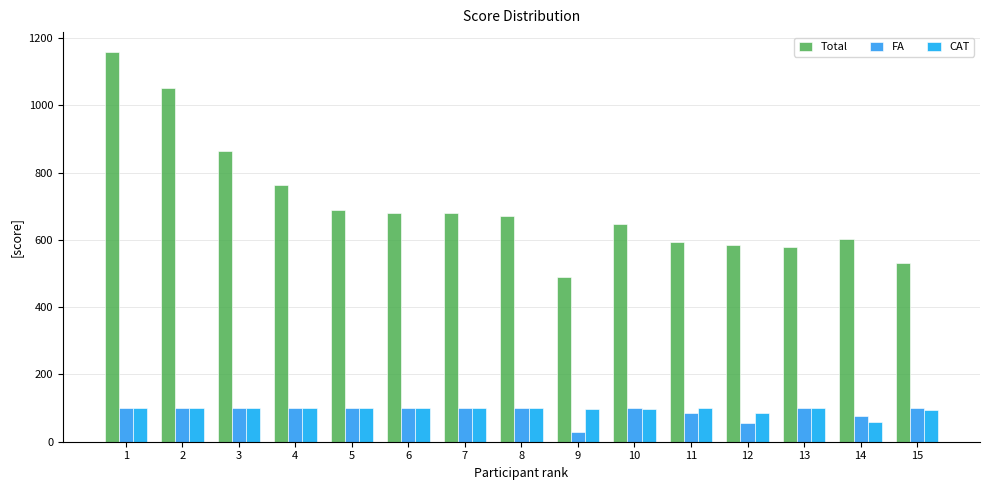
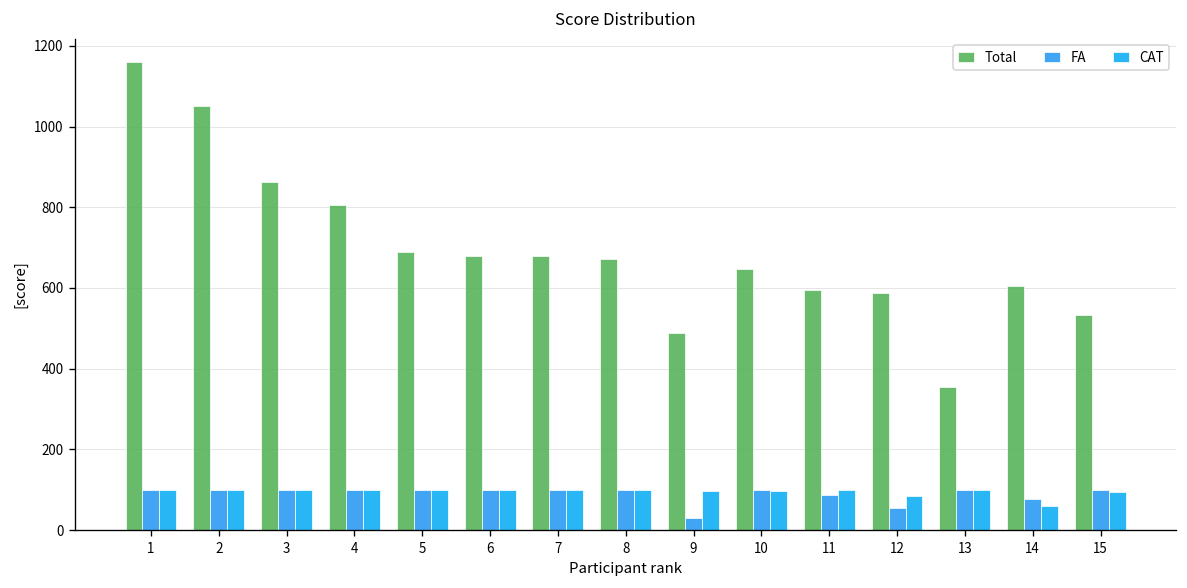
  {
    "Total": {
      "1": 1160,
      "2": 1050,
      "3": 860,
-     "4": 760,
+     "4": 810,
      "5": 690,
      "6": 680,
      "7": 680,
      "8": 670,
      "9": 490,
      "10": 650,
      "11": 590,
      "12": 590,
-     "13": 580,
+     "13": 360,
      "14": 600,
      "15": 530
    }
  }
